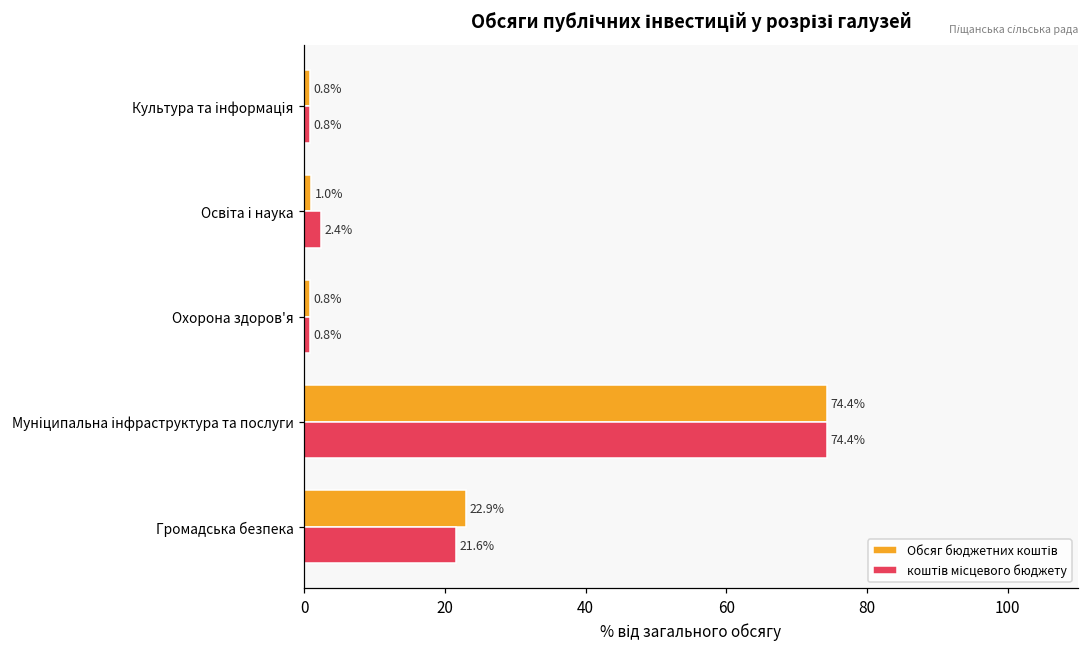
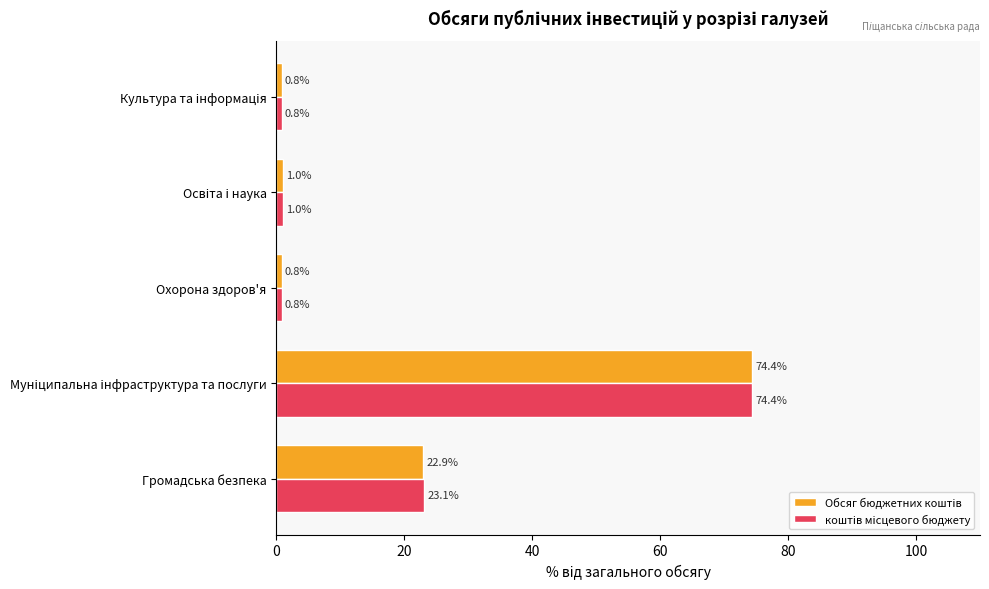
  {
    "Обсяг бюджетних коштів": {
      "Культура та інформація": "0.8%",
      "Освіта і наука": "1.0%",
      "Охорона здоров'я": "0.8%",
      "Муніципальна інфраструктура та послуги": "74.4%",
      "Громадська безпека": "22.9%"
    },
    "коштів місцевого бюджету": {
      "Культура та інформація": "0.8%",
-     "Освіта і наука": "2.4%",
+     "Освіта і наука": "1.0%",
      "Охорона здоров'я": "0.8%",
      "Муніципальна інфраструктура та послуги": "74.4%",
-     "Громадська безпека": "21.6%"
+     "Громадська безпека": "23.1%"
    }
  }
